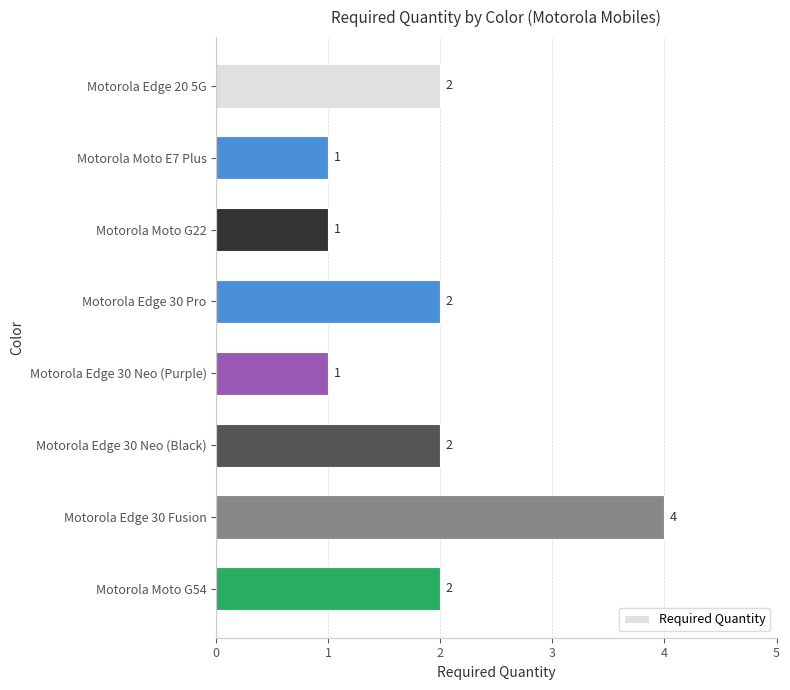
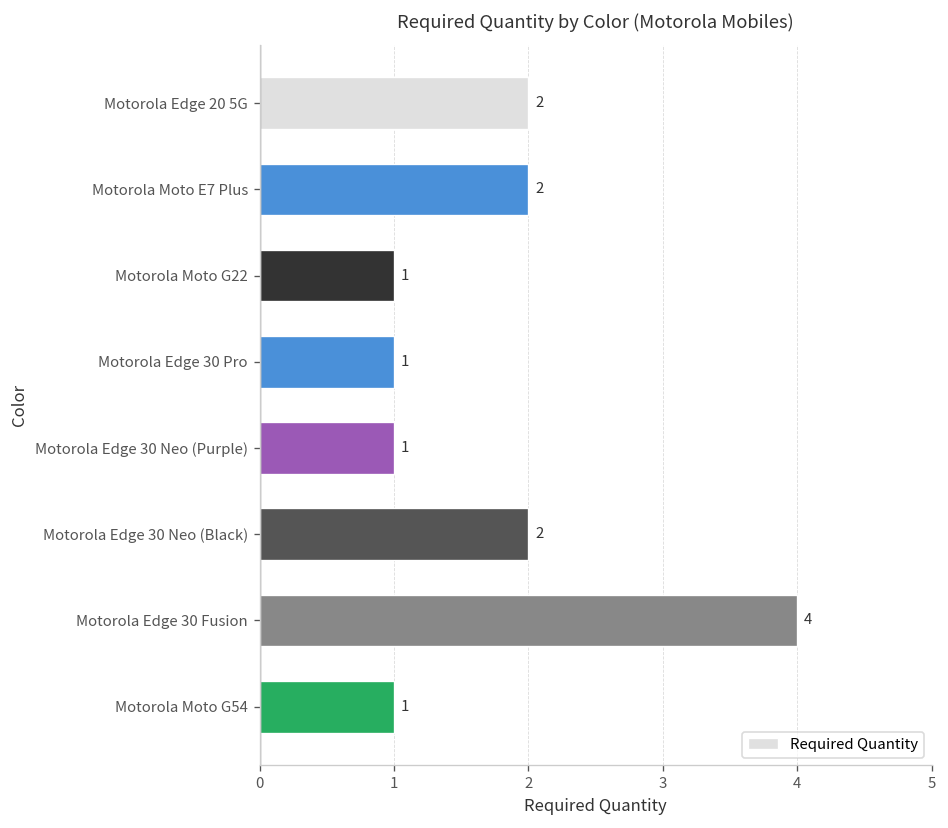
  {
    "Motorola Edge 20 5G": 2,
-   "Motorola Moto E7 Plus": 1,
+   "Motorola Moto E7 Plus": 2,
    "Motorola Moto G22": 1,
-   "Motorola Edge 30 Pro": 2,
+   "Motorola Edge 30 Pro": 1,
    "Motorola Edge 30 Neo (Purple)": 1,
    "Motorola Edge 30 Neo (Black)": 2,
    "Motorola Edge 30 Fusion": 4,
-   "Motorola Moto G54": 2
+   "Motorola Moto G54": 1
  }
